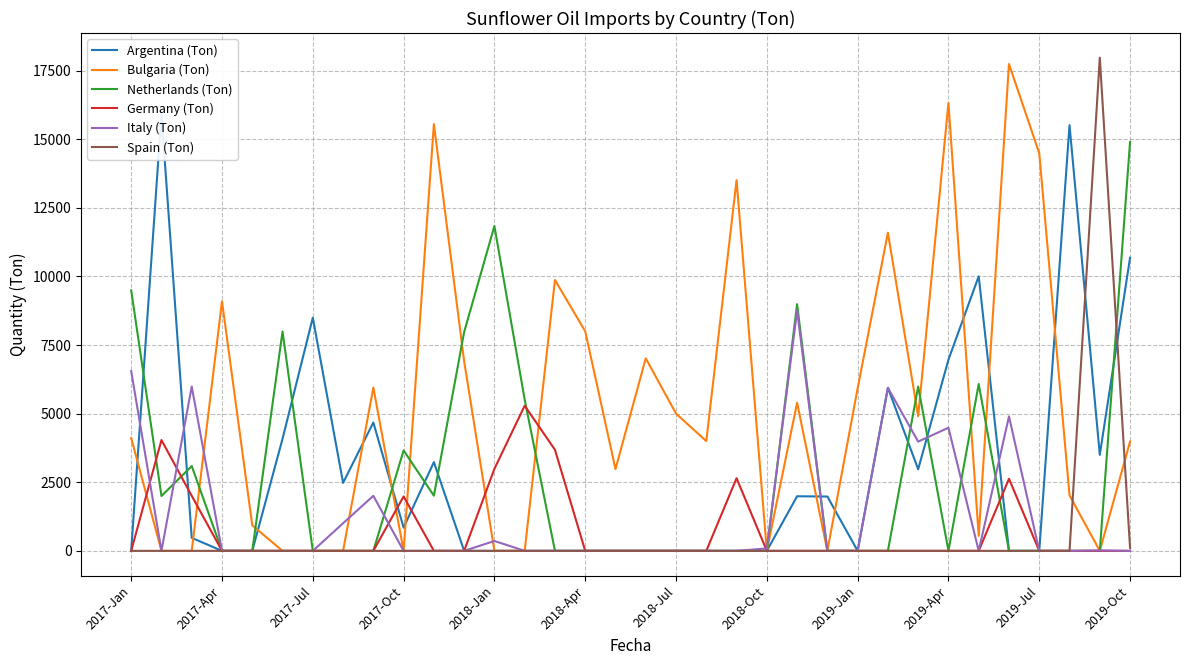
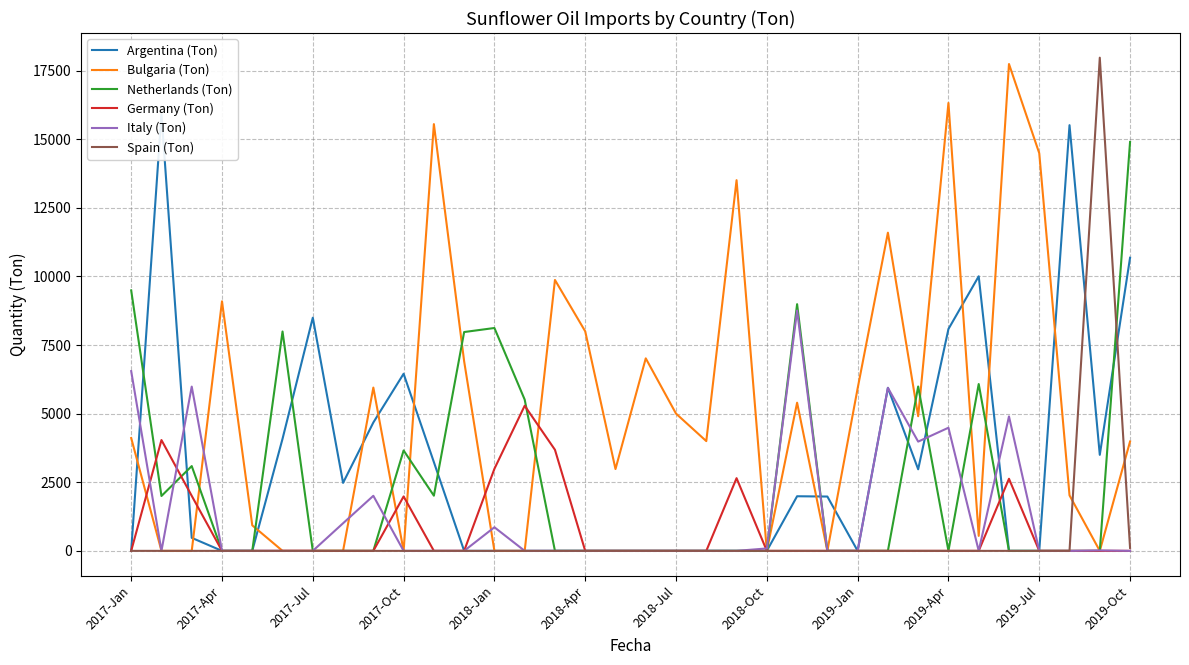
  {
    "Argentina (Ton)": {
      "2017-Jul": 8500,
-     "2017-Oct": 800,
-     "2019-Apr": 7000,
+     "2017-Oct": 6500,
+     "2019-Apr": 8100,
      "2019-Oct": 10700
    },
    "Bulgaria (Ton)": {
      "2017-Jan": 4100,
      "2017-Apr": 9100,
      "2018-Apr": 8000,
      "2018-Jul": 5000,
      "2019-Jan": 5900,
      "2019-Apr": 16300,
      "2019-Jul": 14500,
      "2019-Oct": 4000
    },
    "Netherlands (Ton)": {
      "2017-Jan": 9500,
      "2017-Oct": 3700,
-     "2018-Jan": 11800,
+     "2018-Jan": 8100,
      "2019-Oct": 14900
    },
    "Germany (Ton)": {
      "2017-Oct": 2000,
      "2018-Jan": 3000
    },
    "Italy (Ton)": {
      "2017-Jan": 6600,
-     "2018-Jan": 400,
+     "2018-Jan": 900,
      "2019-Apr": 4500
    },
    "Spain (Ton)": {
      "2019-Oct": 100
    }
  }
